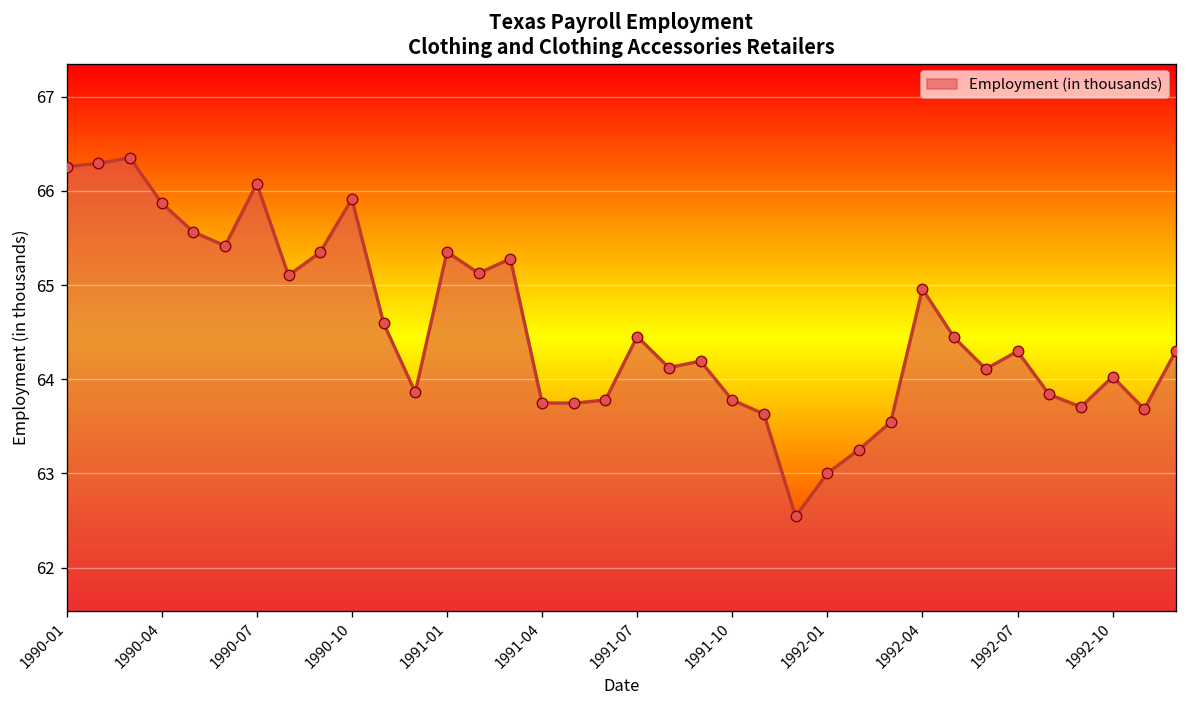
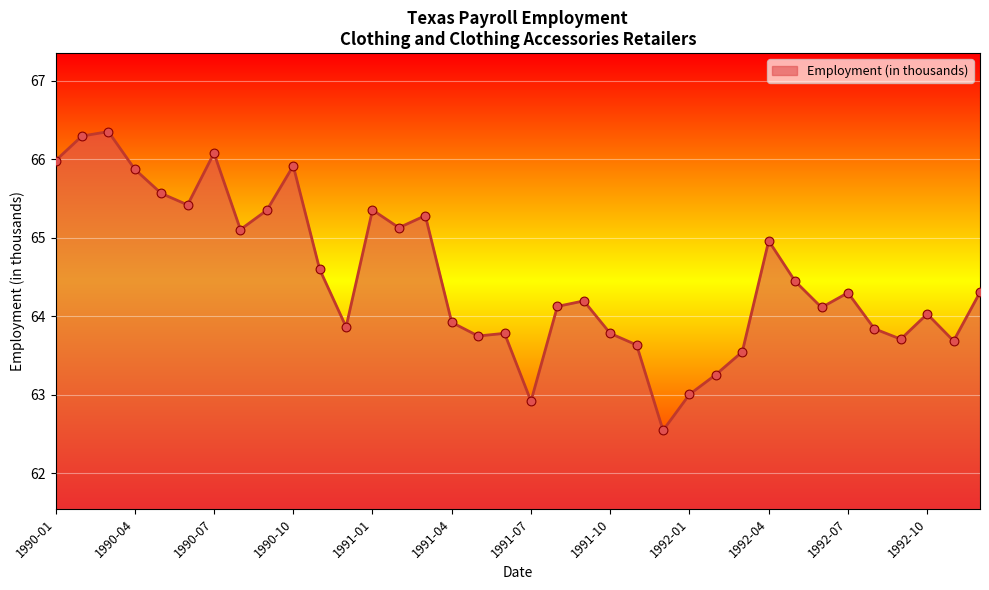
  {
-   "1990-01": 66.3,
+   "1990-01": 66.0,
    "1990-04": 65.9,
    "1990-07": 66.1,
    "1990-10": 65.9,
    "1991-01": 65.4,
-   "1991-04": 63.7,
-   "1991-07": 64.5,
+   "1991-04": 63.9,
+   "1991-07": 62.9,
    "1991-10": 63.8,
    "1992-01": 63.0,
    "1992-04": 65.0,
    "1992-07": 64.3,
    "1992-10": 64.0
  }
